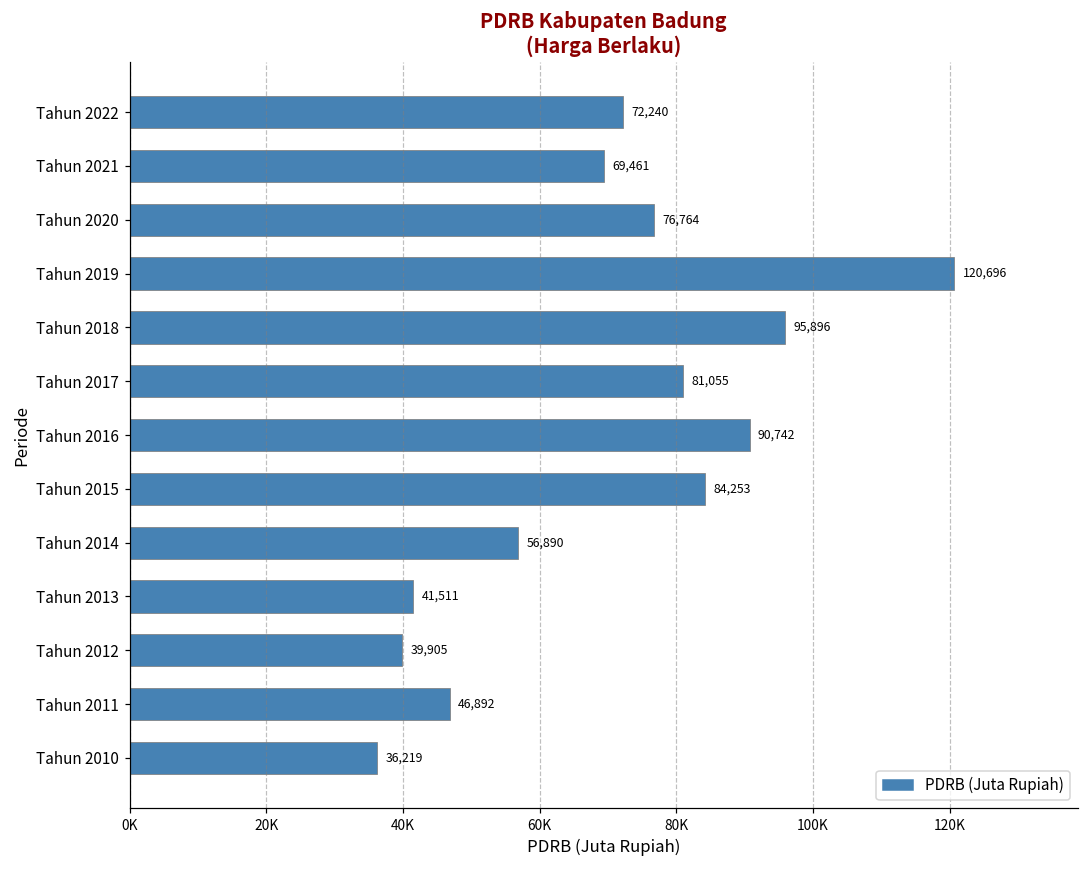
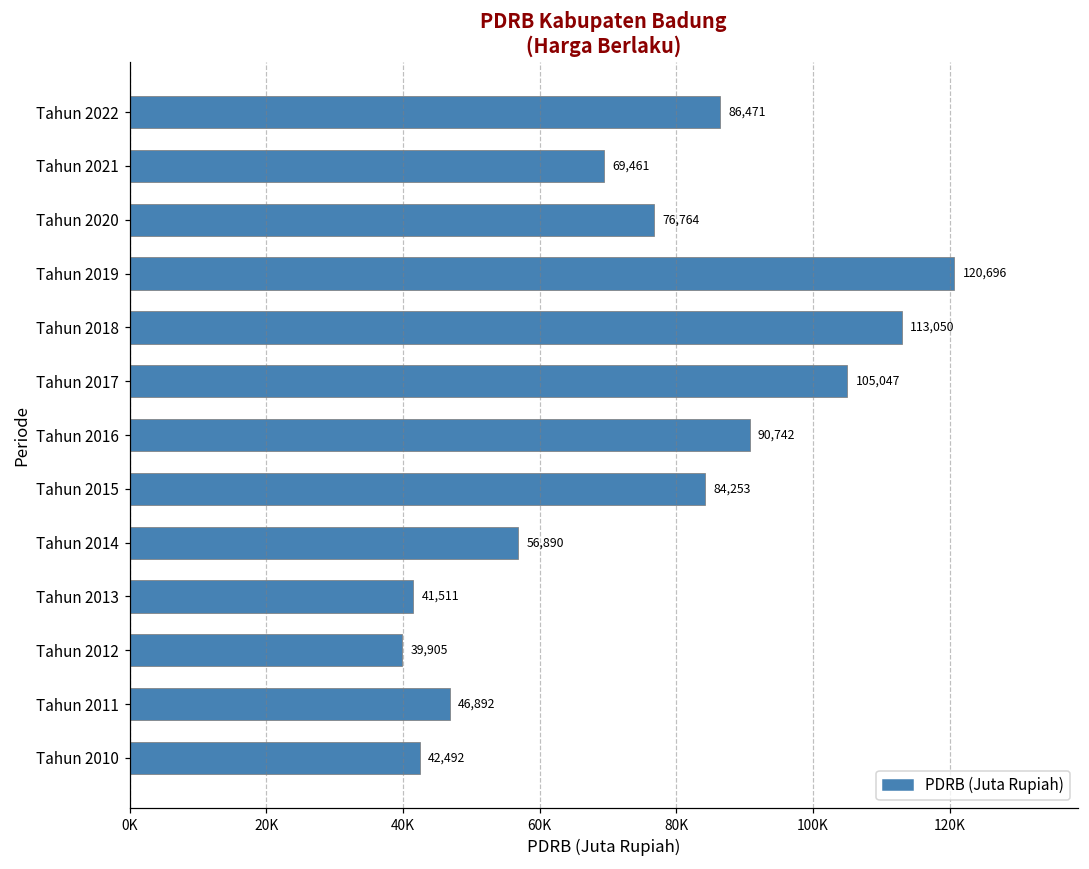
  {
-   "Tahun 2022": "72,240",
+   "Tahun 2022": "86,471",
    "Tahun 2021": "69,461",
    "Tahun 2020": "76,764",
    "Tahun 2019": "120,696",
-   "Tahun 2018": "95,896",
-   "Tahun 2017": "81,055",
+   "Tahun 2018": "113,050",
+   "Tahun 2017": "105,047",
    "Tahun 2016": "90,742",
    "Tahun 2015": "84,253",
    "Tahun 2014": "56,890",
    "Tahun 2013": "41,511",
    "Tahun 2012": "39,905",
    "Tahun 2011": "46,892",
-   "Tahun 2010": "36,219"
+   "Tahun 2010": "42,492"
  }
